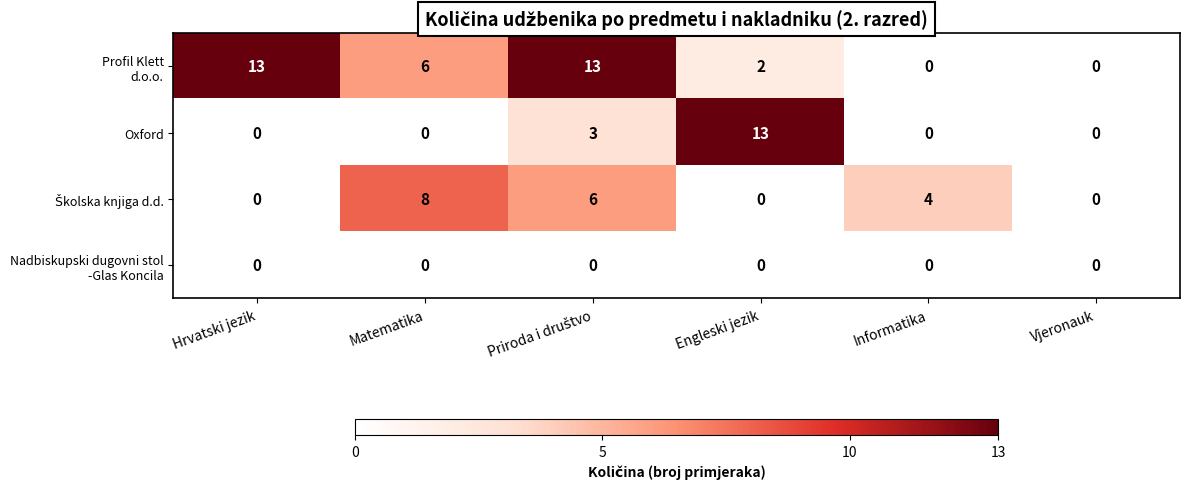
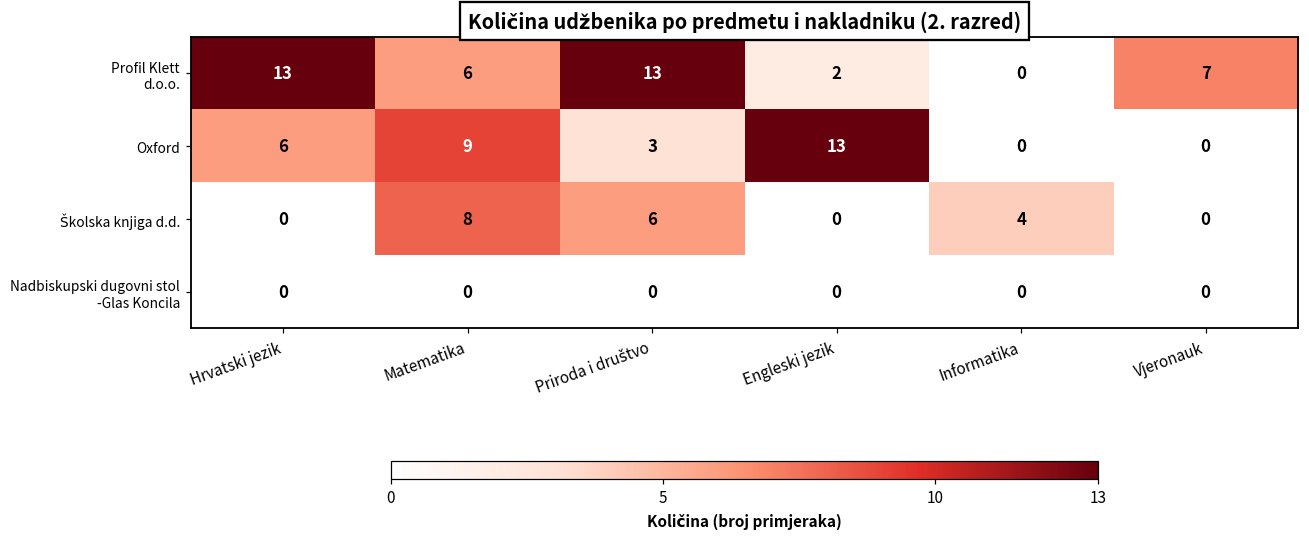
  {
    "Profil Klett d.o.o.": {
      "Hrvatski jezik": 13,
      "Matematika": 6,
      "Priroda i društvo": 13,
      "Engleski jezik": 2,
      "Informatika": 0,
-     "Vjeronauk": 0
+     "Vjeronauk": 7
    },
    "Oxford": {
-     "Hrvatski jezik": 0,
-     "Matematika": 0,
+     "Hrvatski jezik": 6,
+     "Matematika": 9,
      "Priroda i društvo": 3,
      "Engleski jezik": 13,
      "Informatika": 0,
      "Vjeronauk": 0
    },
    "Školska knjiga d.d.": {
      "Hrvatski jezik": 0,
      "Matematika": 8,
      "Priroda i društvo": 6,
      "Engleski jezik": 0,
      "Informatika": 4,
      "Vjeronauk": 0
    },
    "Nadbiskupski dugovni stol -Glas Koncila": {
      "Hrvatski jezik": 0,
      "Matematika": 0,
      "Priroda i društvo": 0,
      "Engleski jezik": 0,
      "Informatika": 0,
      "Vjeronauk": 0
    }
  }
